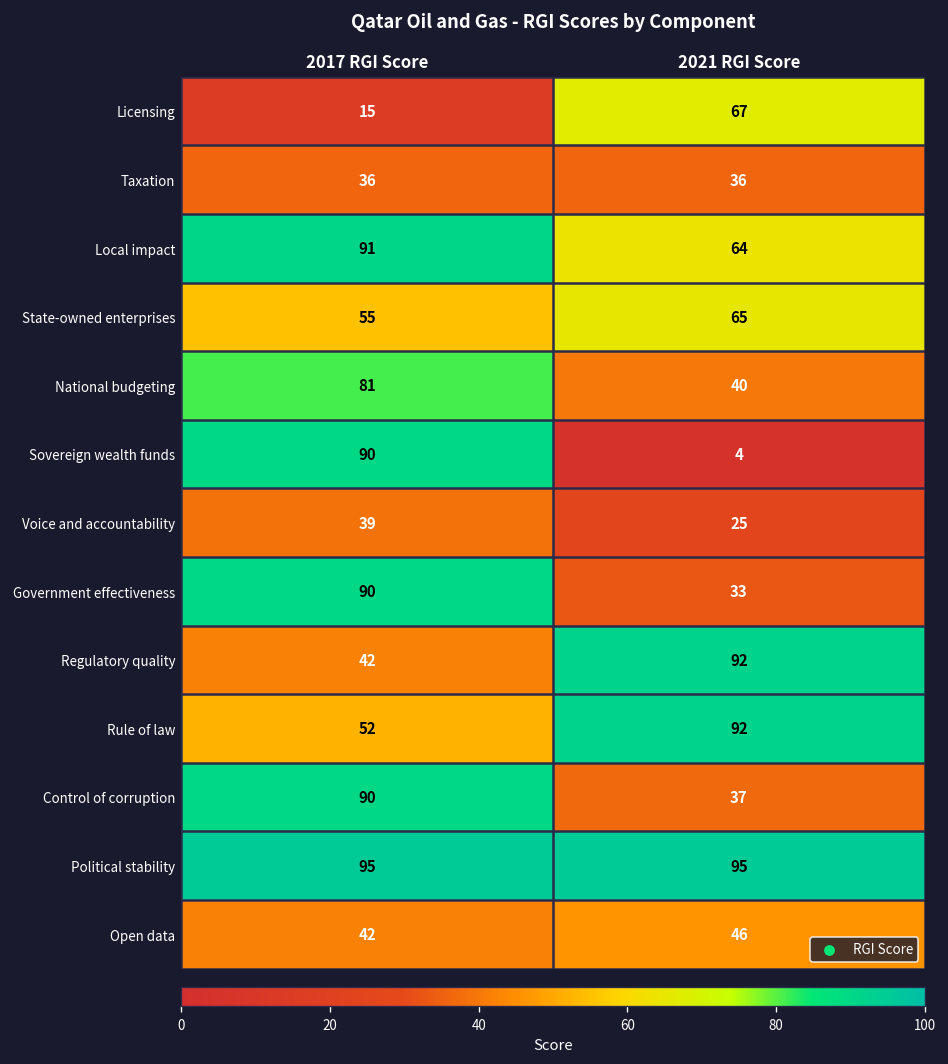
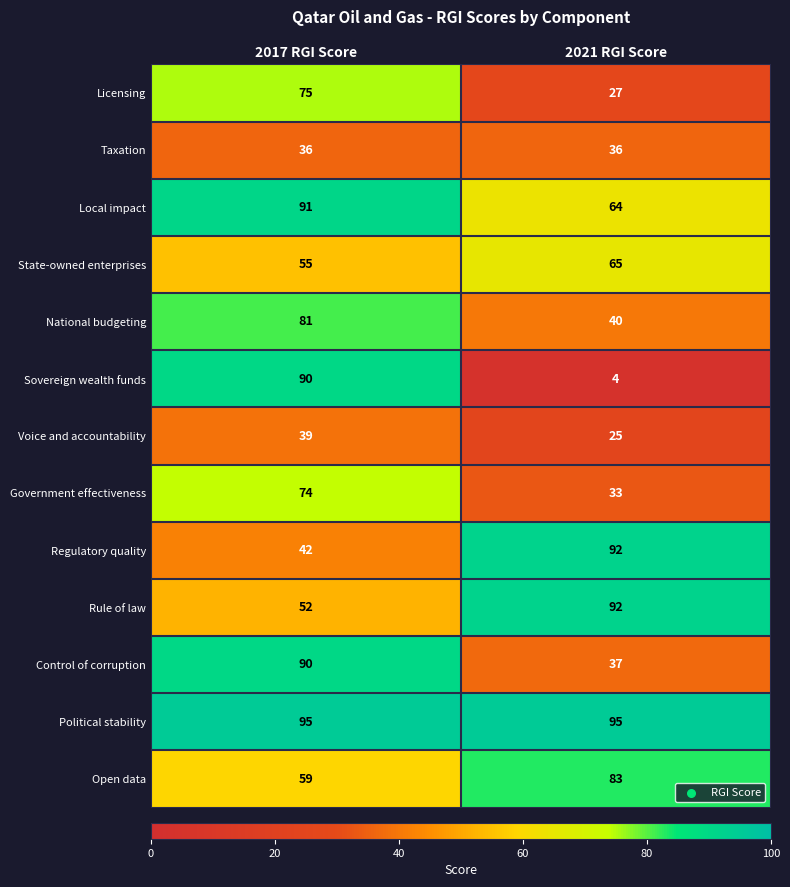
  {
    "Licensing": {
-     "2017 RGI Score": 15,
-     "2021 RGI Score": 67
+     "2017 RGI Score": 75,
+     "2021 RGI Score": 27
    },
    "Taxation": {
      "2017 RGI Score": 36,
      "2021 RGI Score": 36
    },
    "Local impact": {
      "2017 RGI Score": 91,
      "2021 RGI Score": 64
    },
    "State-owned enterprises": {
      "2017 RGI Score": 55,
      "2021 RGI Score": 65
    },
    "National budgeting": {
      "2017 RGI Score": 81,
      "2021 RGI Score": 40
    },
    "Sovereign wealth funds": {
      "2017 RGI Score": 90,
      "2021 RGI Score": 4
    },
    "Voice and accountability": {
      "2017 RGI Score": 39,
      "2021 RGI Score": 25
    },
    "Government effectiveness": {
-     "2017 RGI Score": 90,
+     "2017 RGI Score": 74,
      "2021 RGI Score": 33
    },
    "Regulatory quality": {
      "2017 RGI Score": 42,
      "2021 RGI Score": 92
    },
    "Rule of law": {
      "2017 RGI Score": 52,
      "2021 RGI Score": 92
    },
    "Control of corruption": {
      "2017 RGI Score": 90,
      "2021 RGI Score": 37
    },
    "Political stability": {
      "2017 RGI Score": 95,
      "2021 RGI Score": 95
    },
    "Open data": {
-     "2017 RGI Score": 42,
-     "2021 RGI Score": 46
+     "2017 RGI Score": 59,
+     "2021 RGI Score": 83
    }
  }
